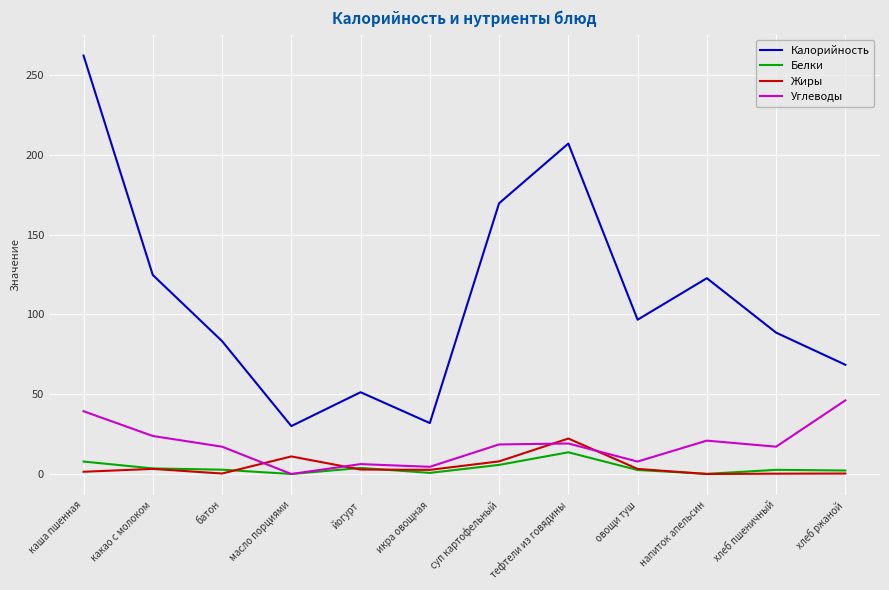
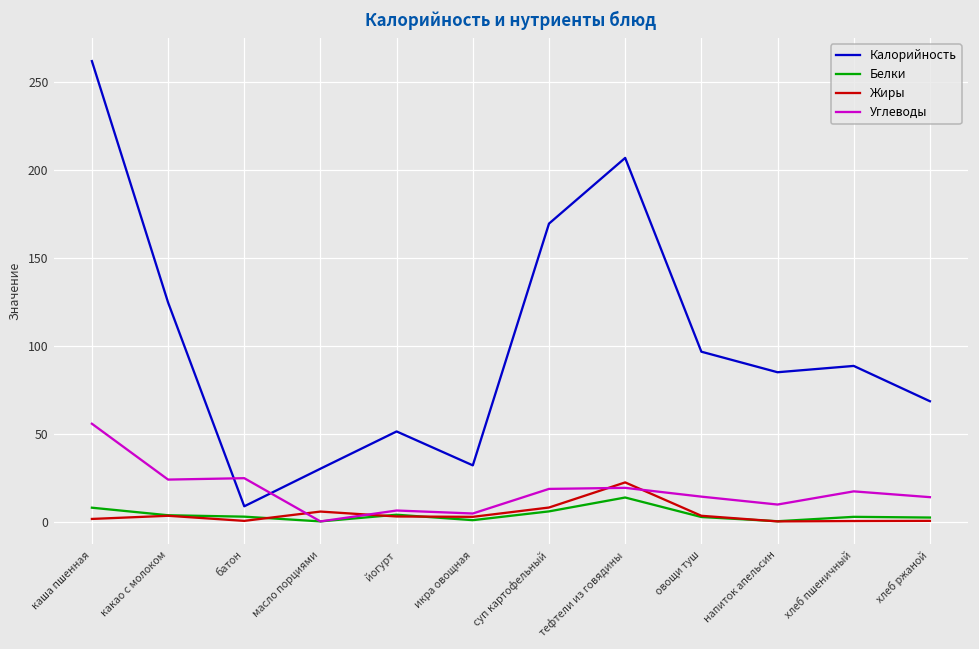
  {
    "Калорийность": {
      "каша пшенная": 262,
      "какао с молоком": 125,
-     "батон": 83,
+     "батон": 9,
      "масло порциями": 30,
      "йогурт": 51,
      "икра овощная": 32,
      "суп картофельный": 170,
      "тефтели из говядины": 207,
      "овощи туш": 97,
-     "напиток апельсин": 123,
+     "напиток апельсин": 85,
      "хлеб пшеничный": 89,
      "хлеб ржаной": 69
    },
    "Белки": {
      "каша пшенная": 8,
      "батон": 3,
      "икра овощная": 1,
      "суп картофельный": 6,
      "тефтели из говядины": 14,
      "хлеб пшеничный": 3,
      "хлеб ржаной": 2
    },
    "Жиры": {
      "каша пшенная": 2,
      "батон": 0,
-     "масло порциями": 11,
+     "масло порциями": 6,
      "икра овощная": 3,
      "суп картофельный": 8,
      "тефтели из говядины": 22,
      "хлеб пшеничный": 0,
      "хлеб ржаной": 0
    },
    "Углеводы": {
-     "каша пшенная": 39,
+     "каша пшенная": 56,
      "какао с молоком": 24,
-     "батон": 17,
+     "батон": 25,
      "йогурт": 6,
      "икра овощная": 5,
      "суп картофельный": 19,
      "тефтели из говядины": 19,
-     "овощи туш": 8,
-     "напиток апельсин": 21,
+     "овощи туш": 14,
+     "напиток апельсин": 10,
      "хлеб пшеничный": 17,
-     "хлеб ржаной": 46
+     "хлеб ржаной": 14
    }
  }
